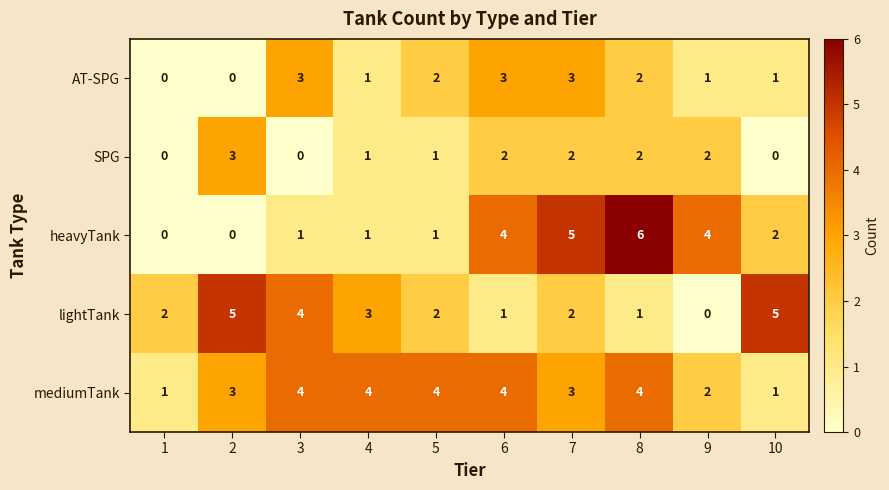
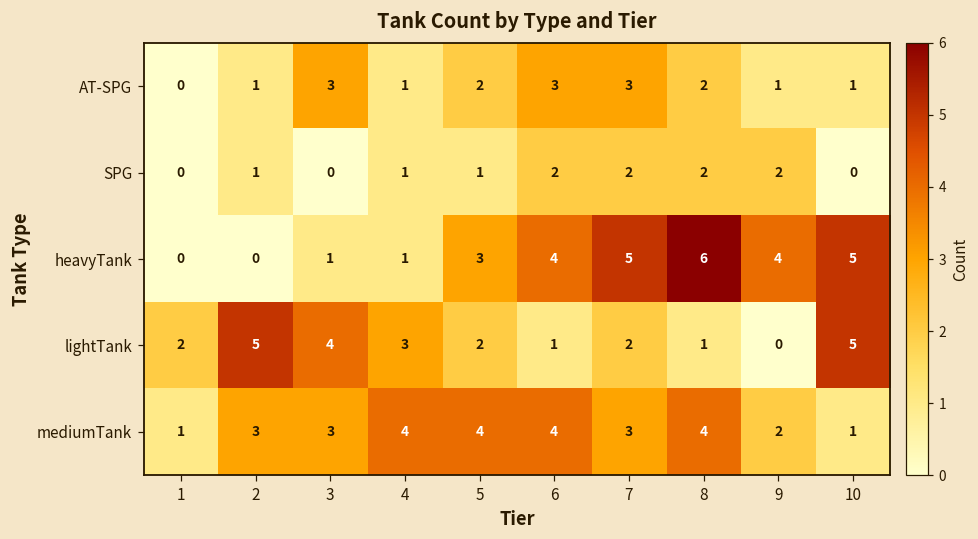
  {
    "AT-SPG": {
      "1": 0,
-     "2": 0,
+     "2": 1,
      "3": 3,
      "4": 1,
      "5": 2,
      "6": 3,
      "7": 3,
      "8": 2,
      "9": 1,
      "10": 1
    },
    "SPG": {
      "1": 0,
-     "2": 3,
+     "2": 1,
      "3": 0,
      "4": 1,
      "5": 1,
      "6": 2,
      "7": 2,
      "8": 2,
      "9": 2,
      "10": 0
    },
    "heavyTank": {
      "1": 0,
      "2": 0,
      "3": 1,
      "4": 1,
-     "5": 1,
+     "5": 3,
      "6": 4,
      "7": 5,
      "8": 6,
      "9": 4,
-     "10": 2
+     "10": 5
    },
    "lightTank": {
      "1": 2,
      "2": 5,
      "3": 4,
      "4": 3,
      "5": 2,
      "6": 1,
      "7": 2,
      "8": 1,
      "9": 0,
      "10": 5
    },
    "mediumTank": {
      "1": 1,
      "2": 3,
-     "3": 4,
+     "3": 3,
      "4": 4,
      "5": 4,
      "6": 4,
      "7": 3,
      "8": 4,
      "9": 2,
      "10": 1
    }
  }
